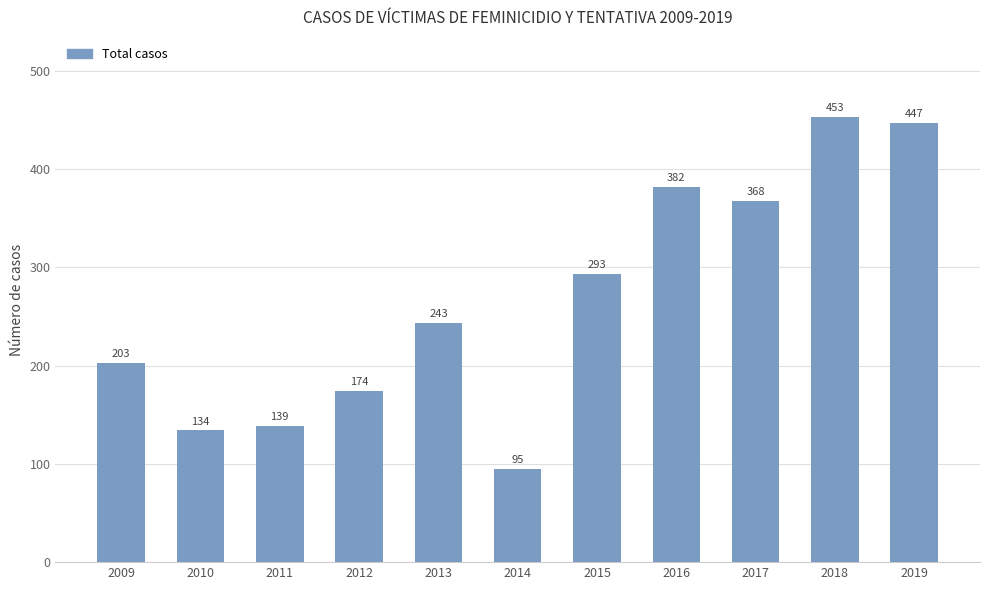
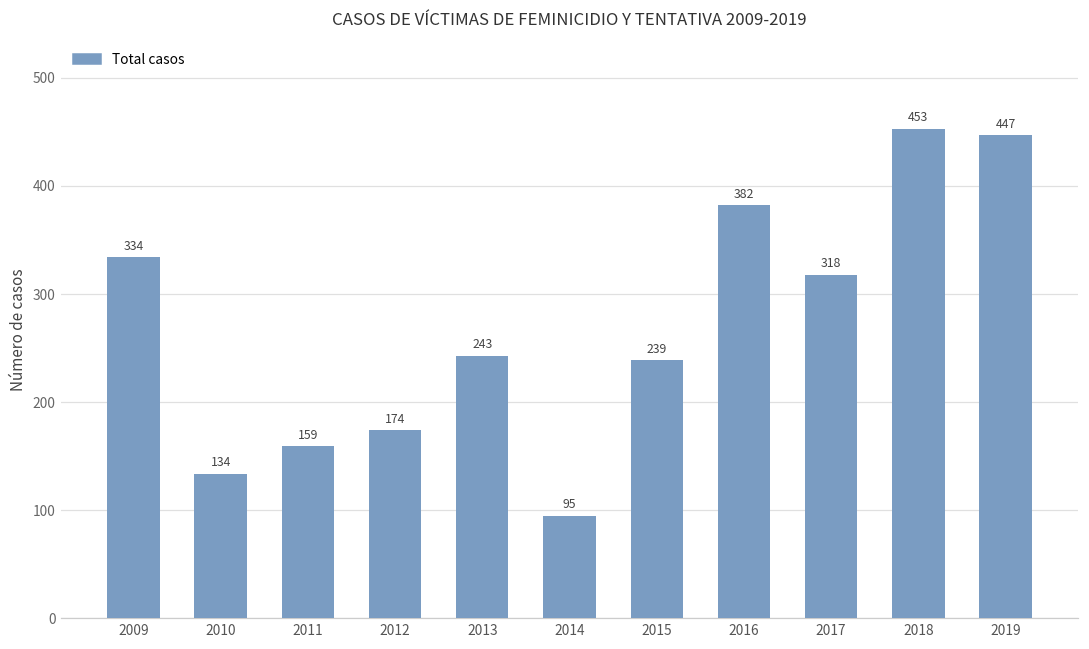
  {
-   "2009": 203,
+   "2009": 334,
    "2010": 134,
-   "2011": 139,
+   "2011": 159,
    "2012": 174,
    "2013": 243,
    "2014": 95,
-   "2015": 293,
+   "2015": 239,
    "2016": 382,
-   "2017": 368,
+   "2017": 318,
    "2018": 453,
    "2019": 447
  }
